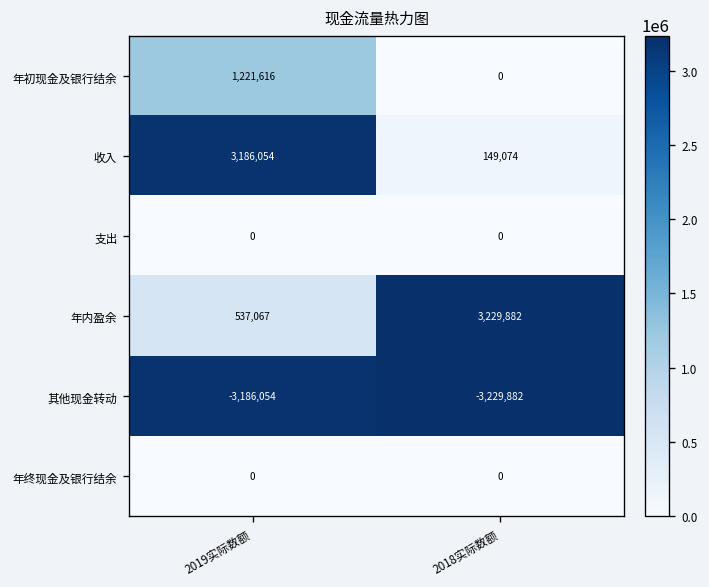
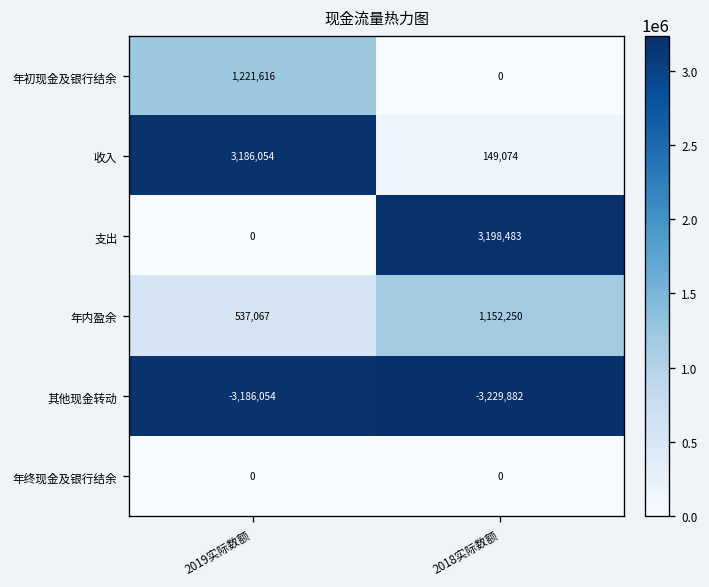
  {
    "年初现金及银行结余": {
      "2019实际数额": "1,221,616",
      "2018实际数额": "0"
    },
    "收入": {
      "2019实际数额": "3,186,054",
      "2018实际数额": "149,074"
    },
    "支出": {
      "2019实际数额": "0",
-     "2018实际数额": "0"
+     "2018实际数额": "3,198,483"
    },
    "年内盈余": {
      "2019实际数额": "537,067",
-     "2018实际数额": "3,229,882"
+     "2018实际数额": "1,152,250"
    },
    "其他现金转动": {
      "2019实际数额": "-3,186,054",
      "2018实际数额": "-3,229,882"
    },
    "年终现金及银行结余": {
      "2019实际数额": "0",
      "2018实际数额": "0"
    }
  }
